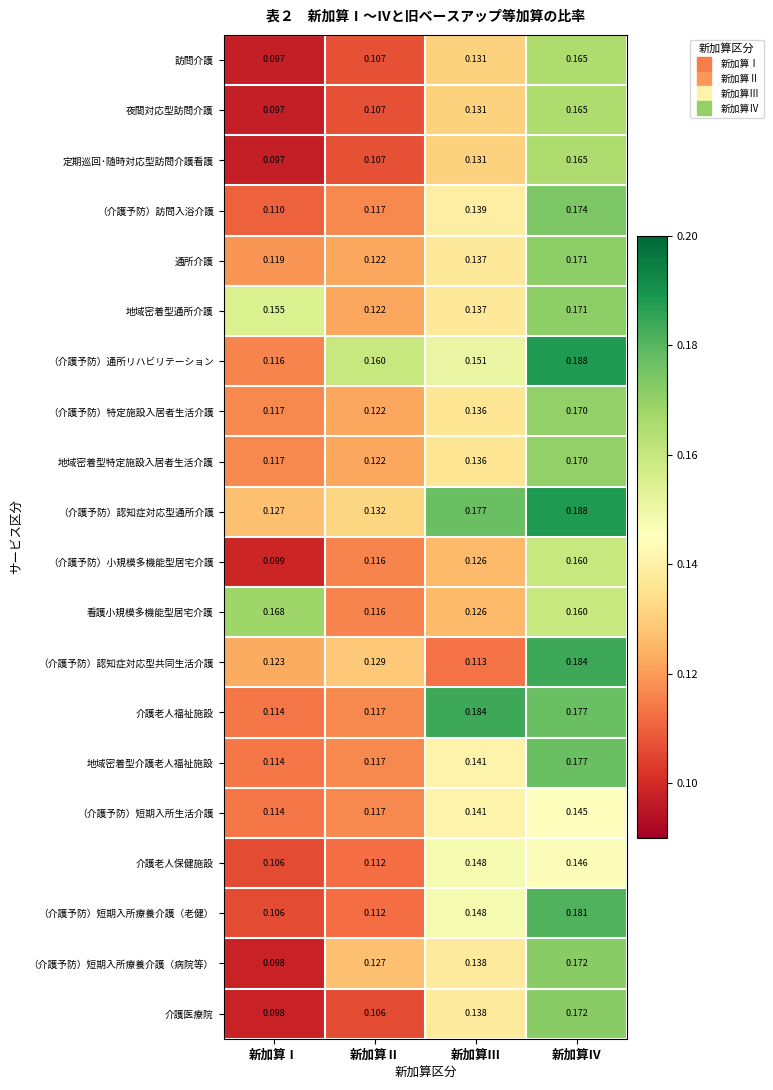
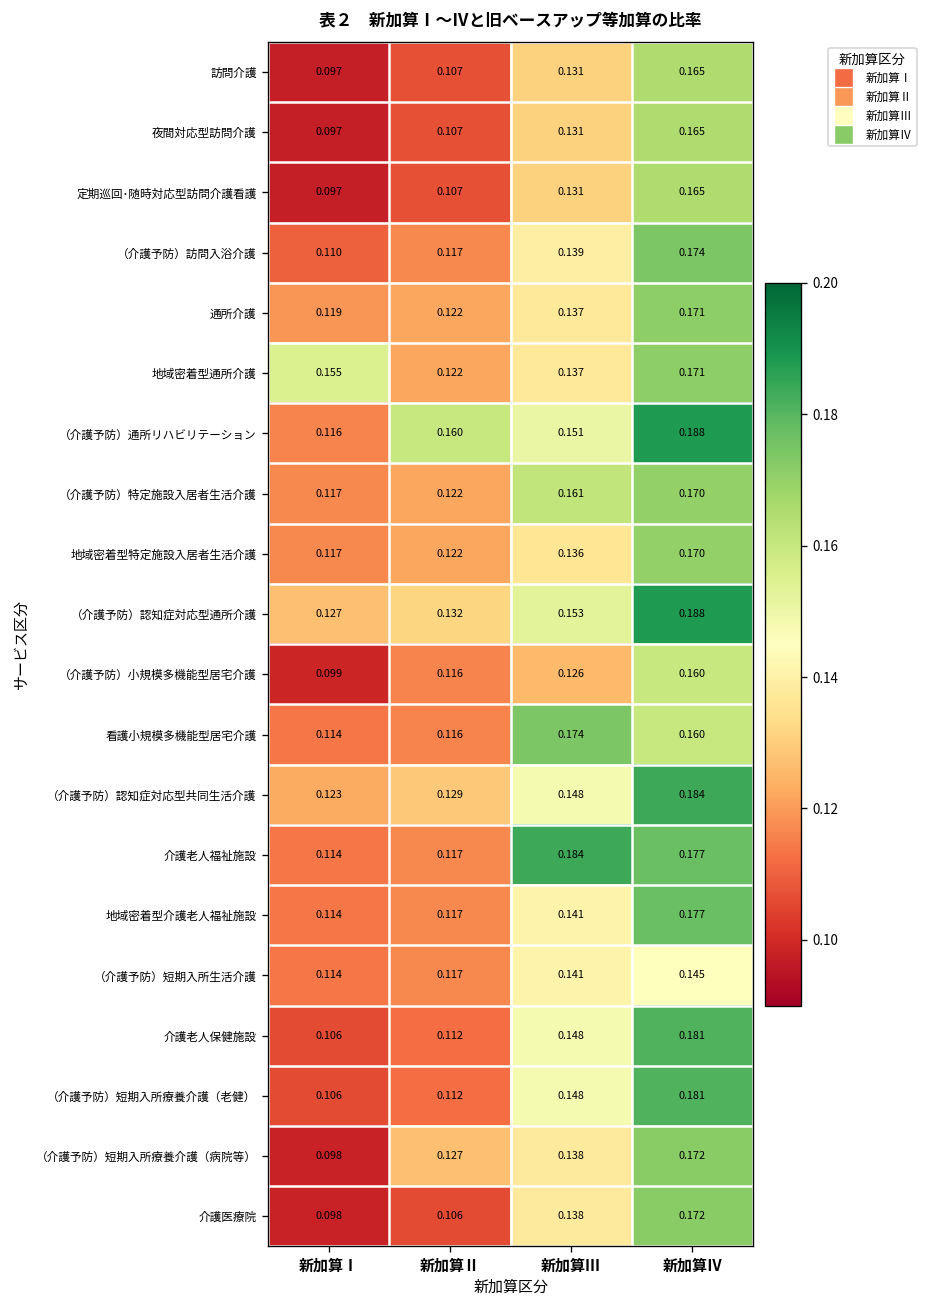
  {
    "訪問介護": {
      "新加算Ⅰ": 0.097,
      "新加算Ⅱ": 0.107,
      "新加算Ⅲ": 0.131,
      "新加算Ⅳ": 0.165
    },
    "夜間対応型訪問介護": {
      "新加算Ⅰ": 0.097,
      "新加算Ⅱ": 0.107,
      "新加算Ⅲ": 0.131,
      "新加算Ⅳ": 0.165
    },
    "定期巡回･随時対応型訪問介護看護": {
      "新加算Ⅰ": 0.097,
      "新加算Ⅱ": 0.107,
      "新加算Ⅲ": 0.131,
      "新加算Ⅳ": 0.165
    },
    "（介護予防）訪問入浴介護": {
      "新加算Ⅰ": 0.110,
      "新加算Ⅱ": 0.117,
      "新加算Ⅲ": 0.139,
      "新加算Ⅳ": 0.174
    },
    "通所介護": {
      "新加算Ⅰ": 0.119,
      "新加算Ⅱ": 0.122,
      "新加算Ⅲ": 0.137,
      "新加算Ⅳ": 0.171
    },
    "地域密着型通所介護": {
      "新加算Ⅰ": 0.155,
      "新加算Ⅱ": 0.122,
      "新加算Ⅲ": 0.137,
      "新加算Ⅳ": 0.171
    },
    "（介護予防）通所リハビリテーション": {
      "新加算Ⅰ": 0.116,
      "新加算Ⅱ": 0.160,
      "新加算Ⅲ": 0.151,
      "新加算Ⅳ": 0.188
    },
    "（介護予防）特定施設入居者生活介護": {
      "新加算Ⅰ": 0.117,
      "新加算Ⅱ": 0.122,
-     "新加算Ⅲ": 0.136,
+     "新加算Ⅲ": 0.161,
      "新加算Ⅳ": 0.170
    },
    "地域密着型特定施設入居者生活介護": {
      "新加算Ⅰ": 0.117,
      "新加算Ⅱ": 0.122,
      "新加算Ⅲ": 0.136,
      "新加算Ⅳ": 0.170
    },
    "（介護予防）認知症対応型通所介護": {
      "新加算Ⅰ": 0.127,
      "新加算Ⅱ": 0.132,
-     "新加算Ⅲ": 0.177,
+     "新加算Ⅲ": 0.153,
      "新加算Ⅳ": 0.188
    },
    "（介護予防）小規模多機能型居宅介護": {
      "新加算Ⅰ": 0.099,
      "新加算Ⅱ": 0.116,
      "新加算Ⅲ": 0.126,
      "新加算Ⅳ": 0.160
    },
    "看護小規模多機能型居宅介護": {
-     "新加算Ⅰ": 0.168,
+     "新加算Ⅰ": 0.114,
      "新加算Ⅱ": 0.116,
-     "新加算Ⅲ": 0.126,
+     "新加算Ⅲ": 0.174,
      "新加算Ⅳ": 0.160
    },
    "（介護予防）認知症対応型共同生活介護": {
      "新加算Ⅰ": 0.123,
      "新加算Ⅱ": 0.129,
-     "新加算Ⅲ": 0.113,
+     "新加算Ⅲ": 0.148,
      "新加算Ⅳ": 0.184
    },
    "介護老人福祉施設": {
      "新加算Ⅰ": 0.114,
      "新加算Ⅱ": 0.117,
      "新加算Ⅲ": 0.184,
      "新加算Ⅳ": 0.177
    },
    "地域密着型介護老人福祉施設": {
      "新加算Ⅰ": 0.114,
      "新加算Ⅱ": 0.117,
      "新加算Ⅲ": 0.141,
      "新加算Ⅳ": 0.177
    },
    "（介護予防）短期入所生活介護": {
      "新加算Ⅰ": 0.114,
      "新加算Ⅱ": 0.117,
      "新加算Ⅲ": 0.141,
      "新加算Ⅳ": 0.145
    },
    "介護老人保健施設": {
      "新加算Ⅰ": 0.106,
      "新加算Ⅱ": 0.112,
      "新加算Ⅲ": 0.148,
-     "新加算Ⅳ": 0.146
+     "新加算Ⅳ": 0.181
    },
    "（介護予防）短期入所療養介護（老健）": {
      "新加算Ⅰ": 0.106,
      "新加算Ⅱ": 0.112,
      "新加算Ⅲ": 0.148,
      "新加算Ⅳ": 0.181
    },
    "（介護予防）短期入所療養介護（病院等）": {
      "新加算Ⅰ": 0.098,
      "新加算Ⅱ": 0.127,
      "新加算Ⅲ": 0.138,
      "新加算Ⅳ": 0.172
    },
    "介護医療院": {
      "新加算Ⅰ": 0.098,
      "新加算Ⅱ": 0.106,
      "新加算Ⅲ": 0.138,
      "新加算Ⅳ": 0.172
    }
  }
